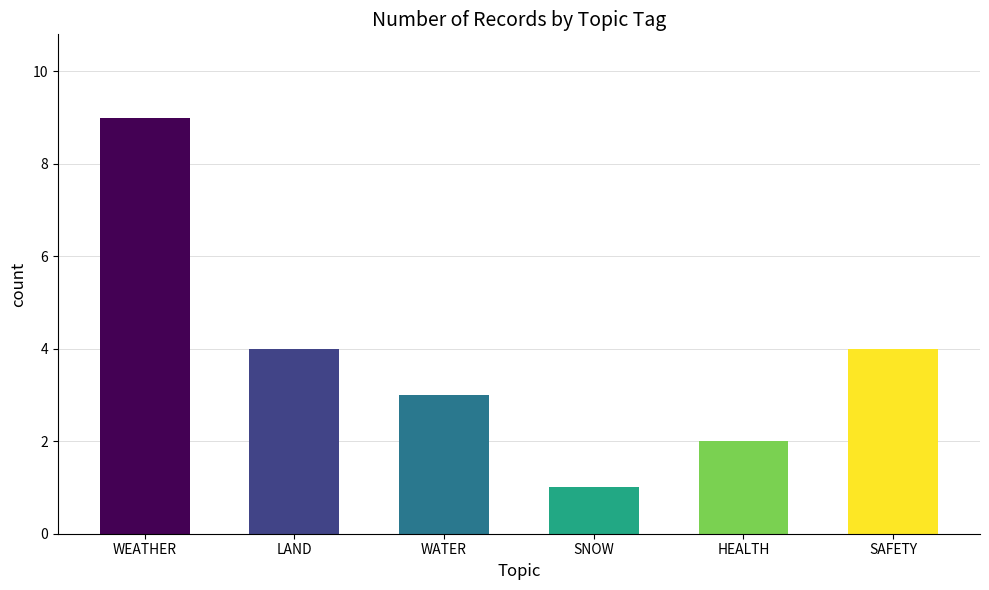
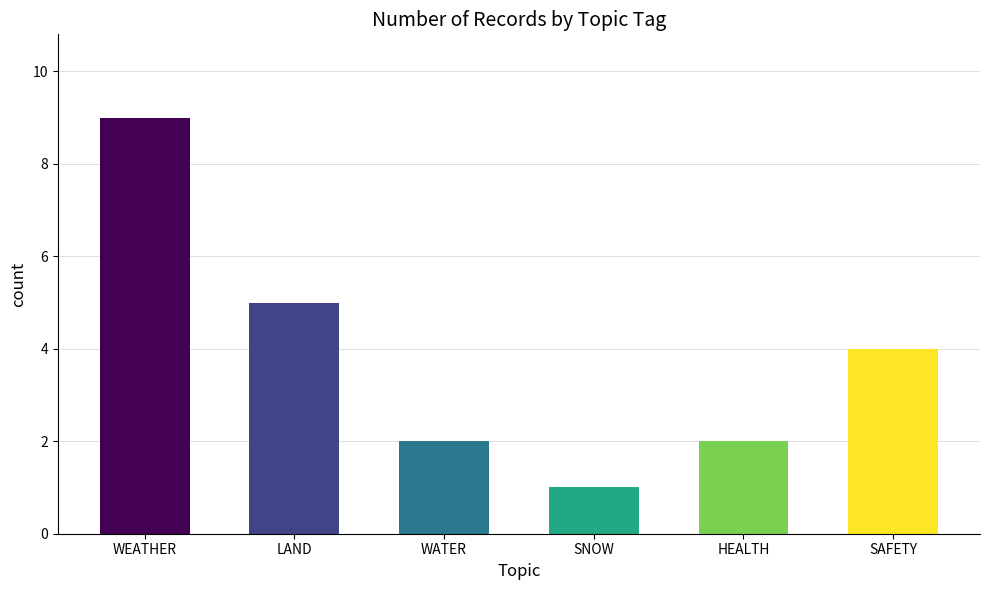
  {
    "WEATHER": 9,
-   "LAND": 4,
-   "WATER": 3,
+   "LAND": 5,
+   "WATER": 2,
    "SNOW": 1,
    "HEALTH": 2,
    "SAFETY": 4
  }
